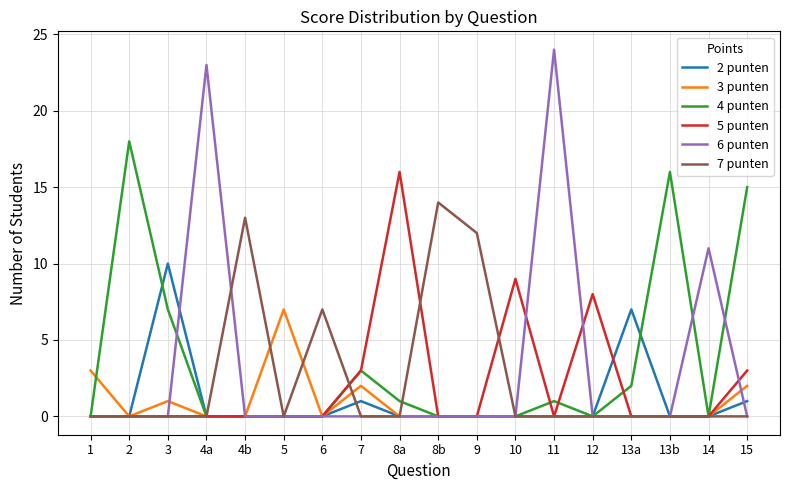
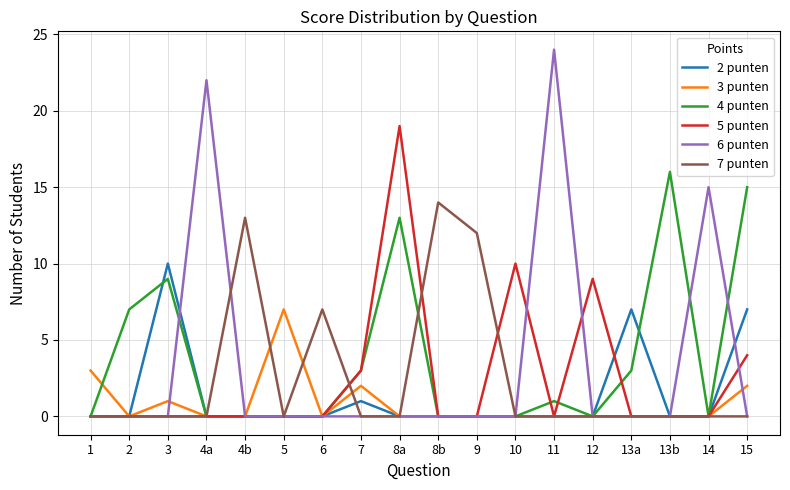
  {
    "2 punten": {
      "3": 10,
      "7": 1,
      "13a": 7,
-     "15": 1
+     "15": 7
    },
    "3 punten": {
      "1": 3,
      "3": 1,
      "5": 7,
      "7": 2,
      "15": 2
    },
    "4 punten": {
-     "2": 18,
-     "3": 7,
-     "8a": 1,
+     "2": 7,
+     "3": 9,
+     "8a": 13,
      "11": 1,
-     "13a": 2,
+     "13a": 3,
      "13b": 16,
      "15": 15
    },
    "5 punten": {
-     "8a": 16,
-     "10": 9,
-     "12": 8,
-     "15": 3
+     "8a": 19,
+     "10": 10,
+     "12": 9,
+     "15": 4
    },
    "6 punten": {
-     "4a": 23,
+     "4a": 22,
      "11": 24,
-     "14": 11
+     "14": 15
    },
    "7 punten": {
      "4b": 13,
      "6": 7,
      "8b": 14,
      "9": 12
    }
  }
